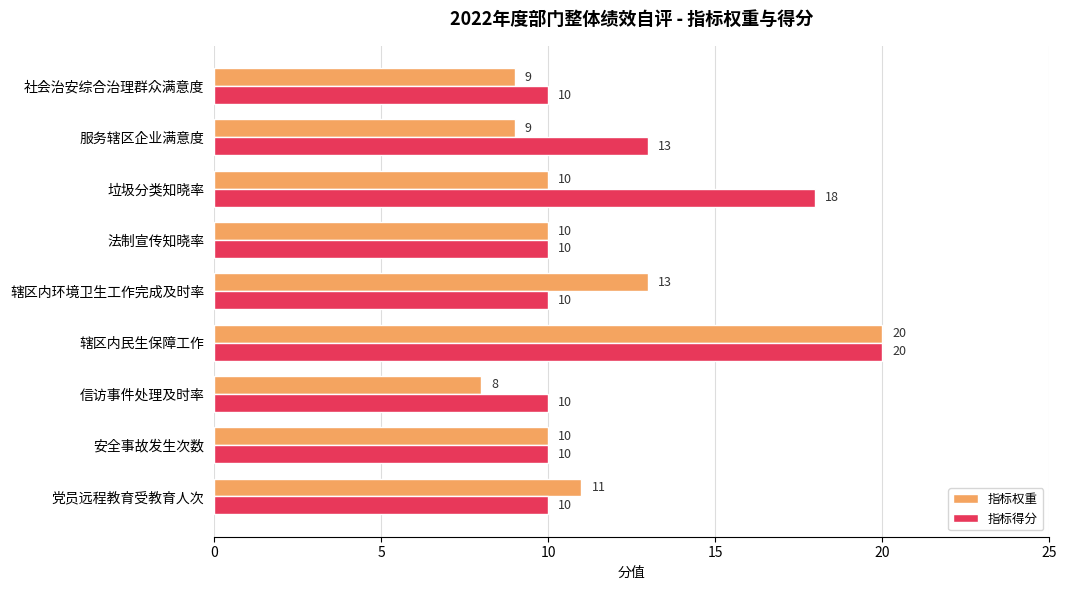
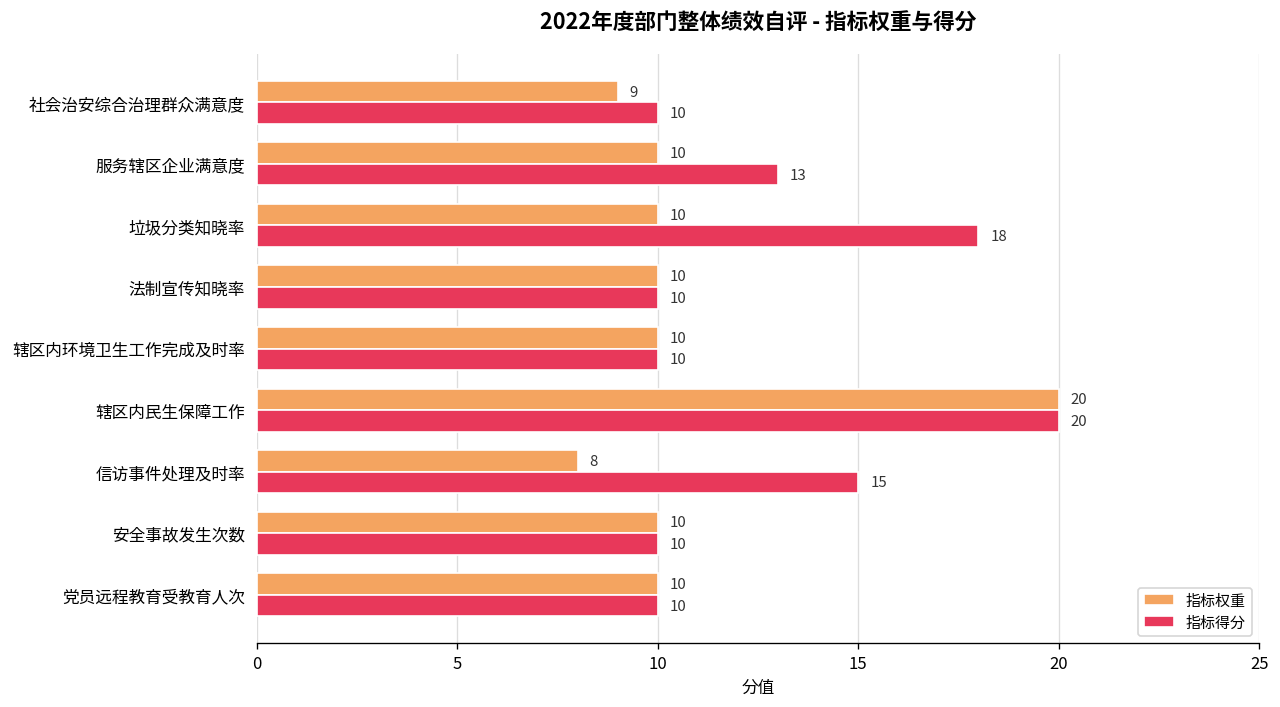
  {
    "指标权重": {
      "社会治安综合治理群众满意度": 9,
-     "服务辖区企业满意度": 9,
+     "服务辖区企业满意度": 10,
      "垃圾分类知晓率": 10,
      "法制宣传知晓率": 10,
-     "辖区内环境卫生工作完成及时率": 13,
+     "辖区内环境卫生工作完成及时率": 10,
      "辖区内民生保障工作": 20,
      "信访事件处理及时率": 8,
      "安全事故发生次数": 10,
-     "党员远程教育受教育人次": 11
+     "党员远程教育受教育人次": 10
    },
    "指标得分": {
      "社会治安综合治理群众满意度": 10,
      "服务辖区企业满意度": 13,
      "垃圾分类知晓率": 18,
      "法制宣传知晓率": 10,
      "辖区内环境卫生工作完成及时率": 10,
      "辖区内民生保障工作": 20,
-     "信访事件处理及时率": 10,
+     "信访事件处理及时率": 15,
      "安全事故发生次数": 10,
      "党员远程教育受教育人次": 10
    }
  }
